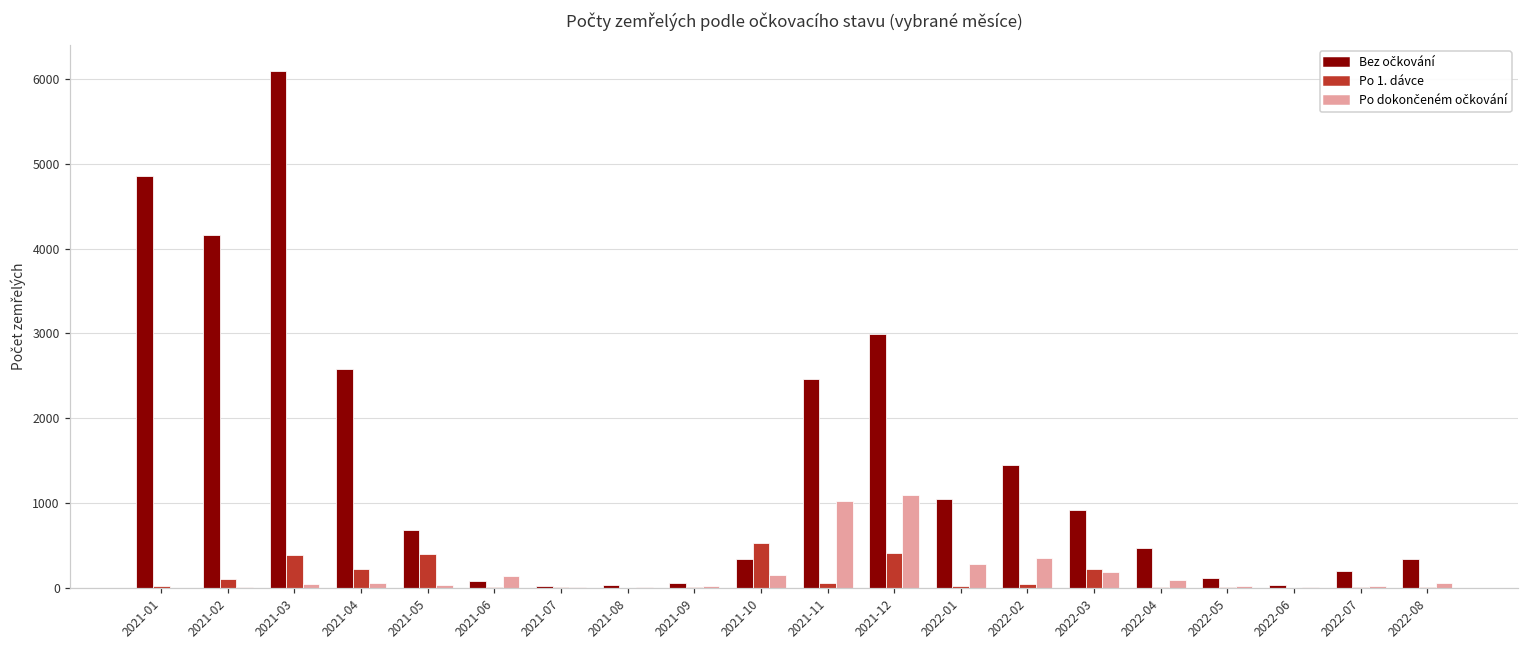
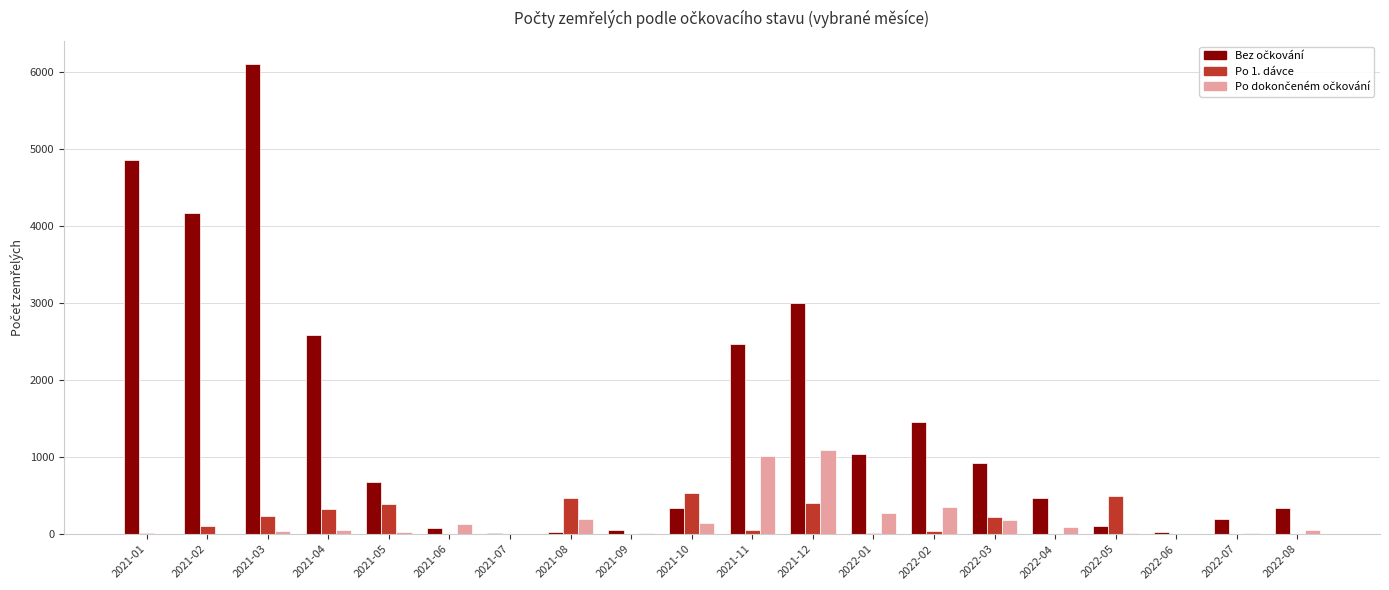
  {
    "Bez očkování": {
      "2021-01": 4900,
      "2021-02": 4200,
      "2021-03": 6100,
      "2021-04": 2600,
      "2021-05": 700,
      "2021-06": 100,
      "2021-09": 0,
      "2021-10": 300,
      "2021-11": 2500,
      "2021-12": 3000,
      "2022-01": 1000,
      "2022-02": 1500,
      "2022-03": 900,
      "2022-04": 500,
      "2022-05": 100,
      "2022-07": 200,
      "2022-08": 300
    },
    "Po 1. dávce": {
      "2021-02": 100,
-     "2021-03": 400,
-     "2021-04": 200,
+     "2021-03": 200,
+     "2021-04": 300,
      "2021-05": 400,
-     "2021-08": 0,
+     "2021-08": 500,
      "2021-10": 500,
      "2021-11": 0,
      "2021-12": 400,
      "2022-02": 0,
      "2022-03": 200,
-     "2022-05": 0,
+     "2022-05": 500,
      "2022-06": 0
    },
    "Po dokončeném očkování": {
      "2021-01": 0,
      "2021-03": 0,
      "2021-04": 0,
      "2021-06": 100,
-     "2021-08": 0,
+     "2021-08": 200,
      "2021-10": 100,
      "2021-11": 1000,
      "2021-12": 1100,
      "2022-01": 300,
      "2022-02": 400,
      "2022-03": 200,
      "2022-04": 100,
      "2022-08": 0
    }
  }
